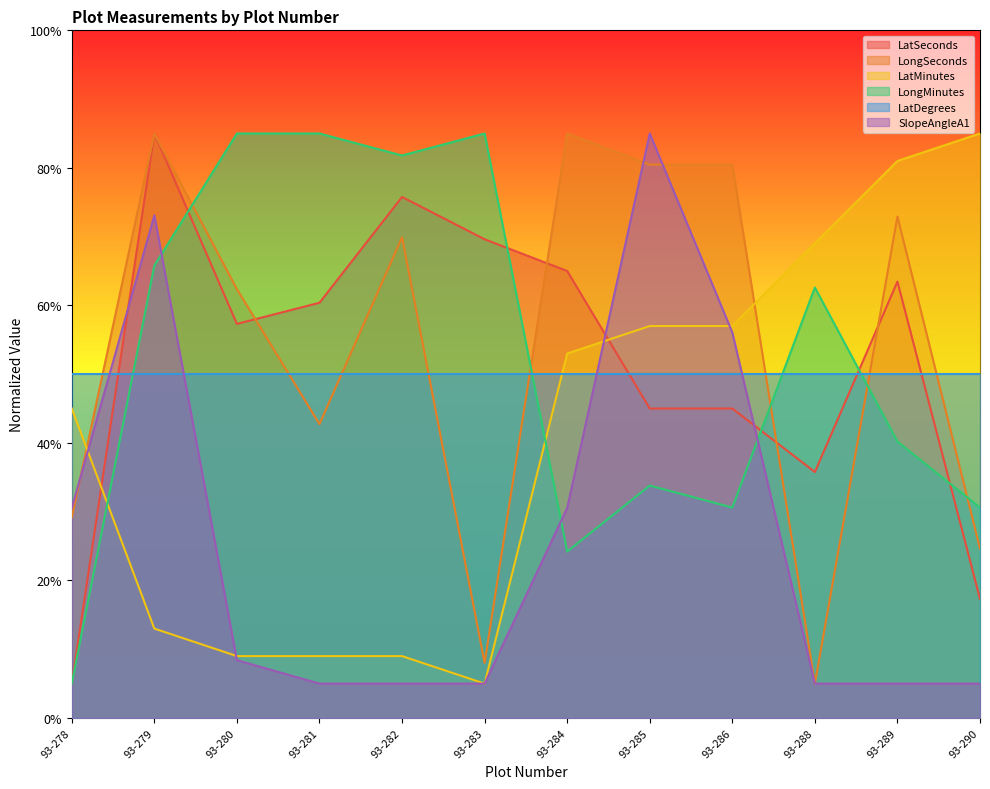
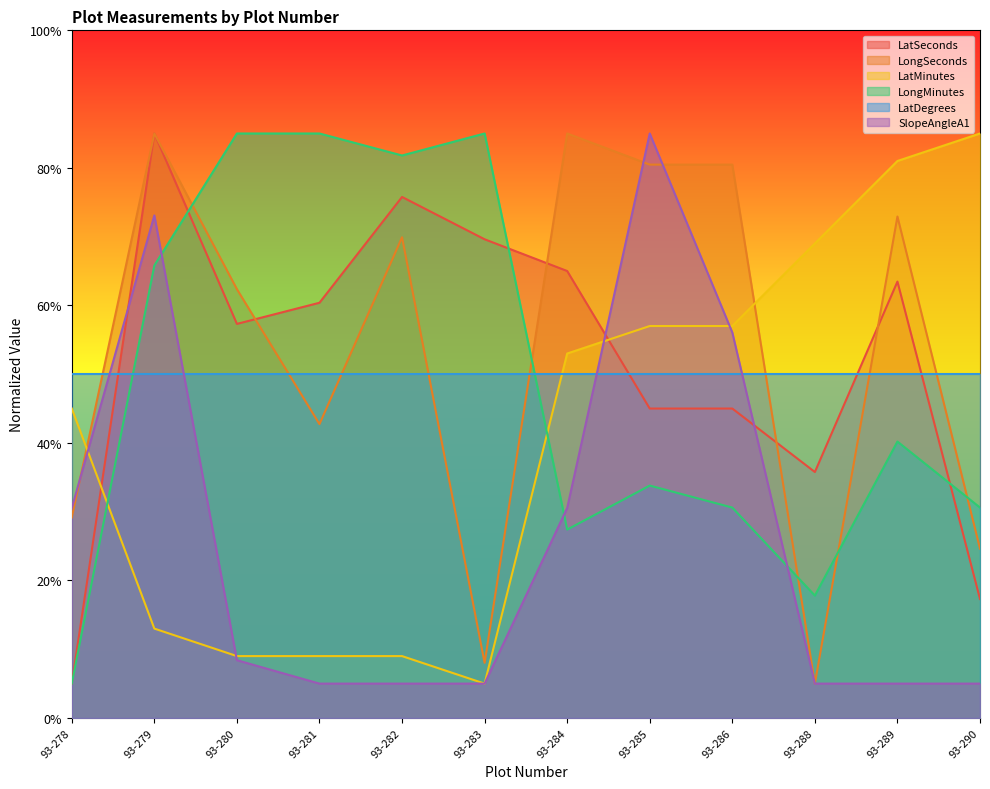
  {
    "LongMinutes": {
      "93-279": "66%",
      "93-280": "85%",
      "93-281": "85%",
      "93-282": "82%",
      "93-283": "85%",
-     "93-284": "24%",
+     "93-284": "27%",
      "93-285": "34%",
      "93-286": "31%",
-     "93-288": "63%",
+     "93-288": "18%",
      "93-289": "40%",
      "93-290": "31%"
    },
    "LatDegrees": {
      "93-278": "50%",
      "93-279": "50%",
      "93-280": "50%",
      "93-281": "50%",
      "93-282": "50%",
      "93-283": "50%",
      "93-284": "50%",
      "93-285": "50%",
      "93-286": "50%",
      "93-288": "50%",
      "93-289": "50%",
      "93-290": "50%"
    },
    "SlopeAngleA1": {
      "93-278": "31%",
      "93-279": "73%",
      "93-280": "8%",
      "93-281": "5%",
      "93-282": "5%",
      "93-284": "31%",
      "93-285": "85%",
      "93-286": "56%",
      "93-289": "5%",
      "93-290": "5%"
    }
  }
